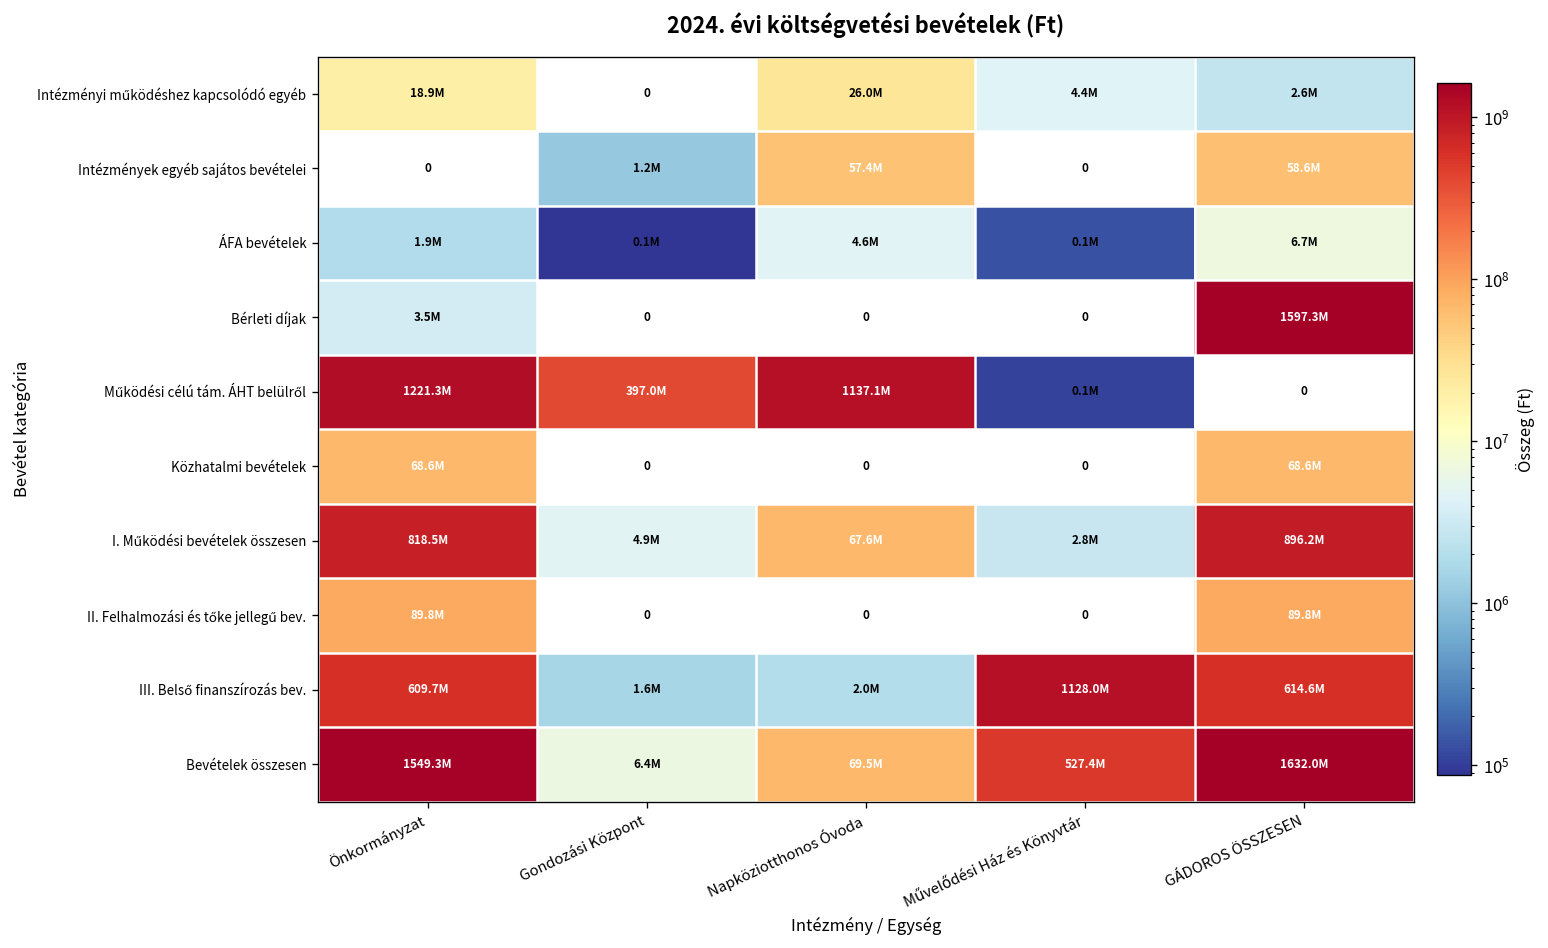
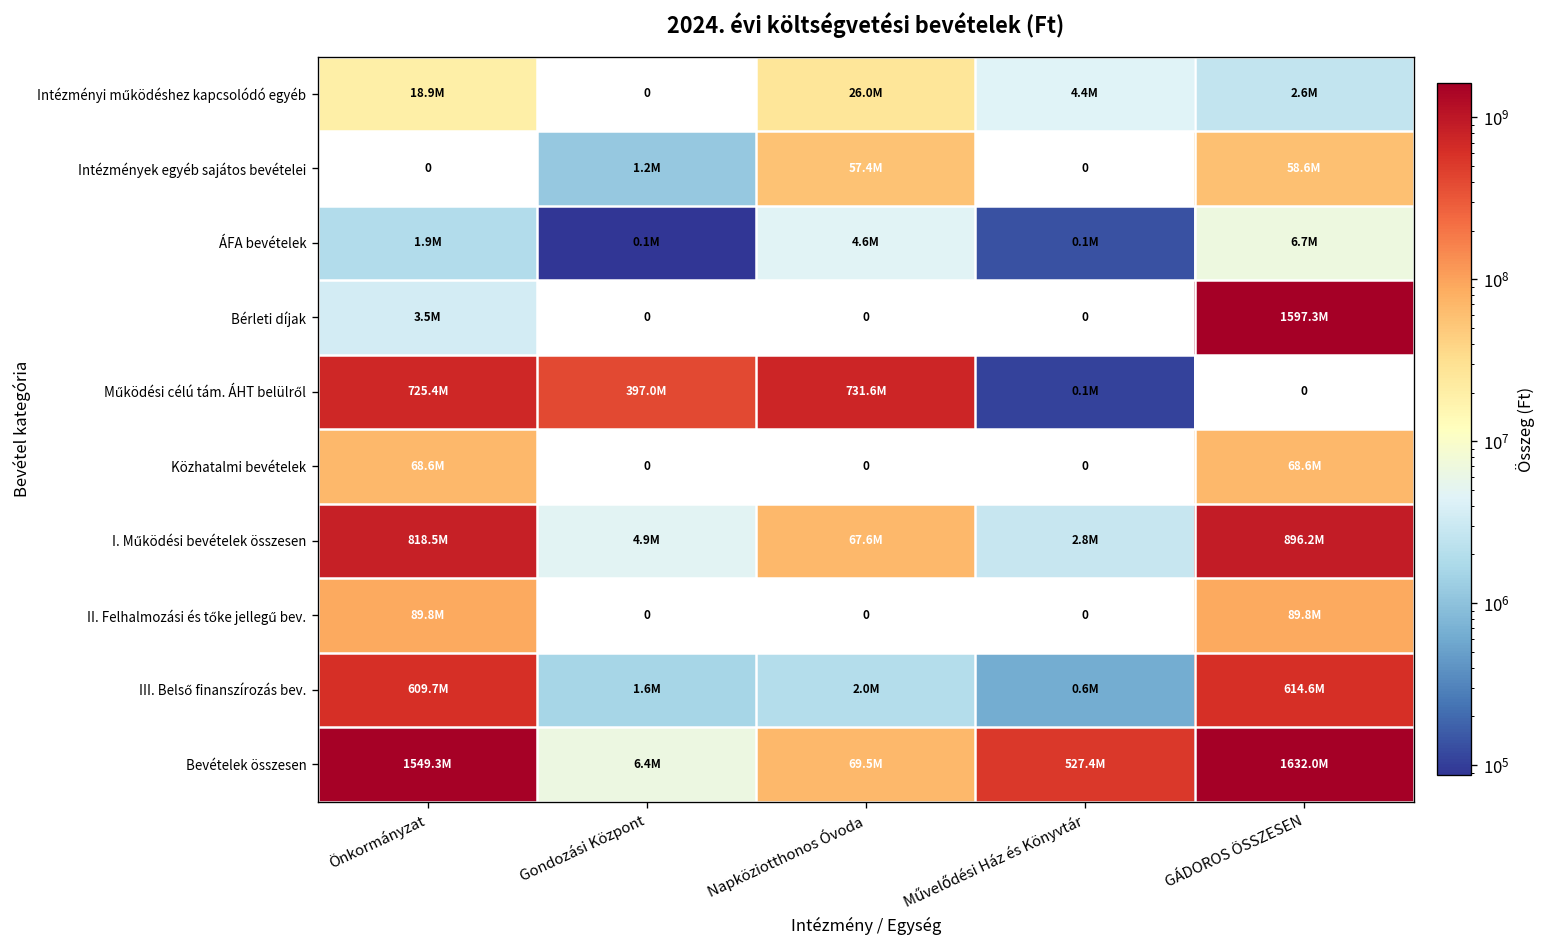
  {
    "Intézményi működéshez kapcsolódó egyéb": {
      "Önkormányzat": "18.9M",
      "Gondozási Központ": "0",
      "Napköziotthonos Óvoda": "26.0M",
      "Művelődési Ház és Könyvtár": "4.4M",
      "GÁDOROS ÖSSZESEN": "2.6M"
    },
    "Intézmények egyéb sajátos bevételei": {
      "Önkormányzat": "0",
      "Gondozási Központ": "1.2M",
      "Napköziotthonos Óvoda": "57.4M",
      "Művelődési Ház és Könyvtár": "0",
      "GÁDOROS ÖSSZESEN": "58.6M"
    },
    "ÁFA bevételek": {
      "Önkormányzat": "1.9M",
      "Gondozási Központ": "0.1M",
      "Napköziotthonos Óvoda": "4.6M",
      "Művelődési Ház és Könyvtár": "0.1M",
      "GÁDOROS ÖSSZESEN": "6.7M"
    },
    "Bérleti díjak": {
      "Önkormányzat": "3.5M",
      "Gondozási Központ": "0",
      "Napköziotthonos Óvoda": "0",
      "Művelődési Ház és Könyvtár": "0",
      "GÁDOROS ÖSSZESEN": "1597.3M"
    },
    "Működési célú tám. ÁHT belülről": {
-     "Önkormányzat": "1221.3M",
+     "Önkormányzat": "725.4M",
      "Gondozási Központ": "397.0M",
-     "Napköziotthonos Óvoda": "1137.1M",
+     "Napköziotthonos Óvoda": "731.6M",
      "Művelődési Ház és Könyvtár": "0.1M",
      "GÁDOROS ÖSSZESEN": "0"
    },
    "Közhatalmi bevételek": {
      "Önkormányzat": "68.6M",
      "Gondozási Központ": "0",
      "Napköziotthonos Óvoda": "0",
      "Művelődési Ház és Könyvtár": "0",
      "GÁDOROS ÖSSZESEN": "68.6M"
    },
    "I. Működési bevételek összesen": {
      "Önkormányzat": "818.5M",
      "Gondozási Központ": "4.9M",
      "Napköziotthonos Óvoda": "67.6M",
      "Művelődési Ház és Könyvtár": "2.8M",
      "GÁDOROS ÖSSZESEN": "896.2M"
    },
    "II. Felhalmozási és tőke jellegű bev.": {
      "Önkormányzat": "89.8M",
      "Gondozási Központ": "0",
      "Napköziotthonos Óvoda": "0",
      "Művelődési Ház és Könyvtár": "0",
      "GÁDOROS ÖSSZESEN": "89.8M"
    },
    "III. Belső finanszírozás bev.": {
      "Önkormányzat": "609.7M",
      "Gondozási Központ": "1.6M",
      "Napköziotthonos Óvoda": "2.0M",
-     "Művelődési Ház és Könyvtár": "1128.0M",
+     "Művelődési Ház és Könyvtár": "0.6M",
      "GÁDOROS ÖSSZESEN": "614.6M"
    },
    "Bevételek összesen": {
      "Önkormányzat": "1549.3M",
      "Gondozási Központ": "6.4M",
      "Napköziotthonos Óvoda": "69.5M",
      "Művelődési Ház és Könyvtár": "527.4M",
      "GÁDOROS ÖSSZESEN": "1632.0M"
    }
  }
